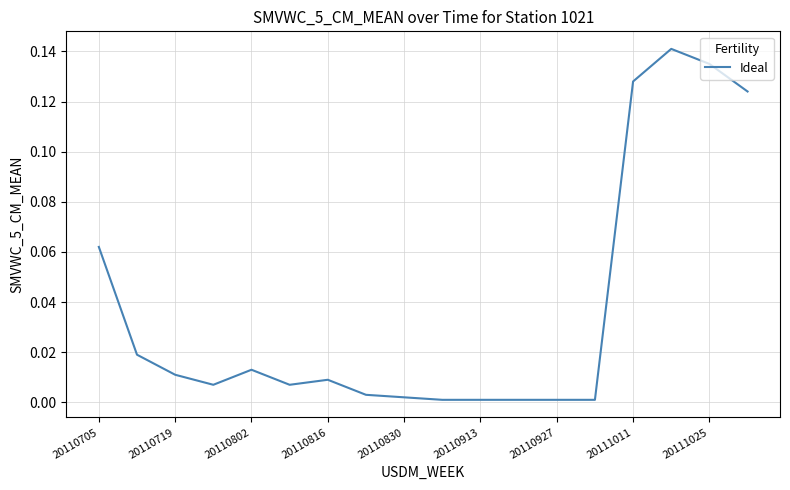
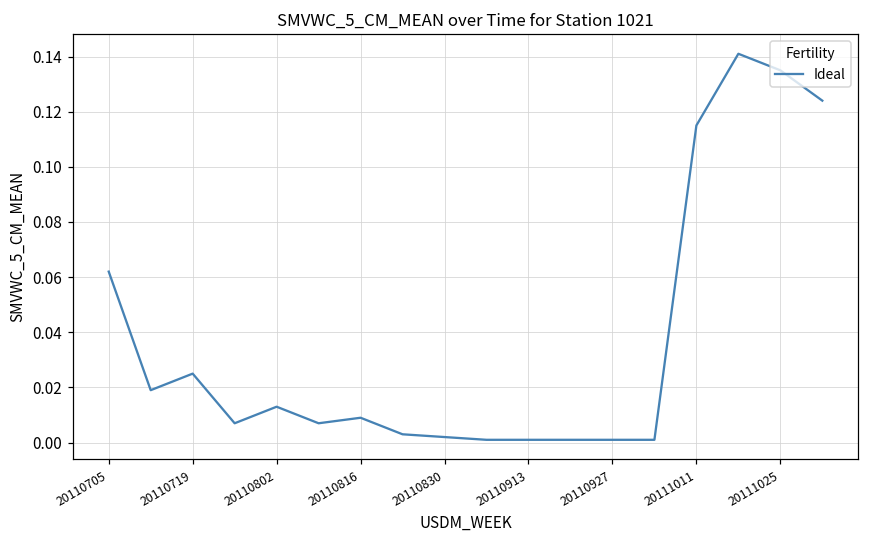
  {
    "20110705": 0.062,
-   "20110719": 0.011,
+   "20110719": 0.025,
    "20110802": 0.013,
    "20110816": 0.009,
    "20110830": 0.002,
    "20110913": 0.001,
    "20110927": 0.001,
-   "20111011": 0.128
+   "20111011": 0.115
  }
